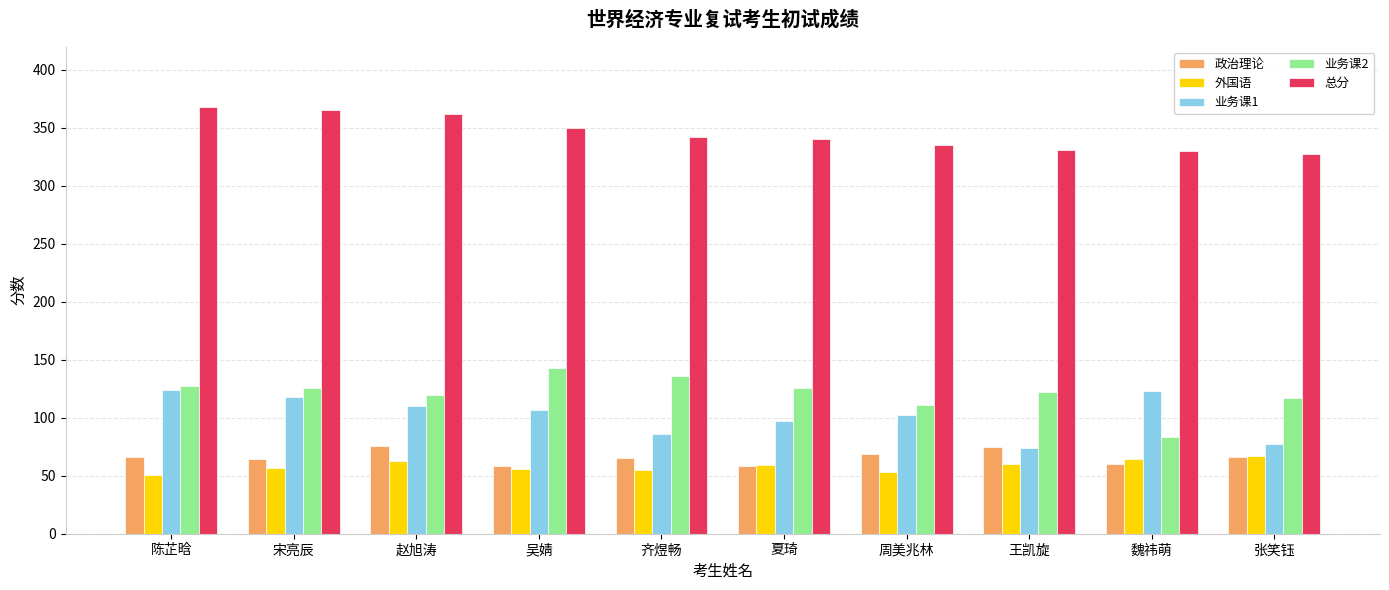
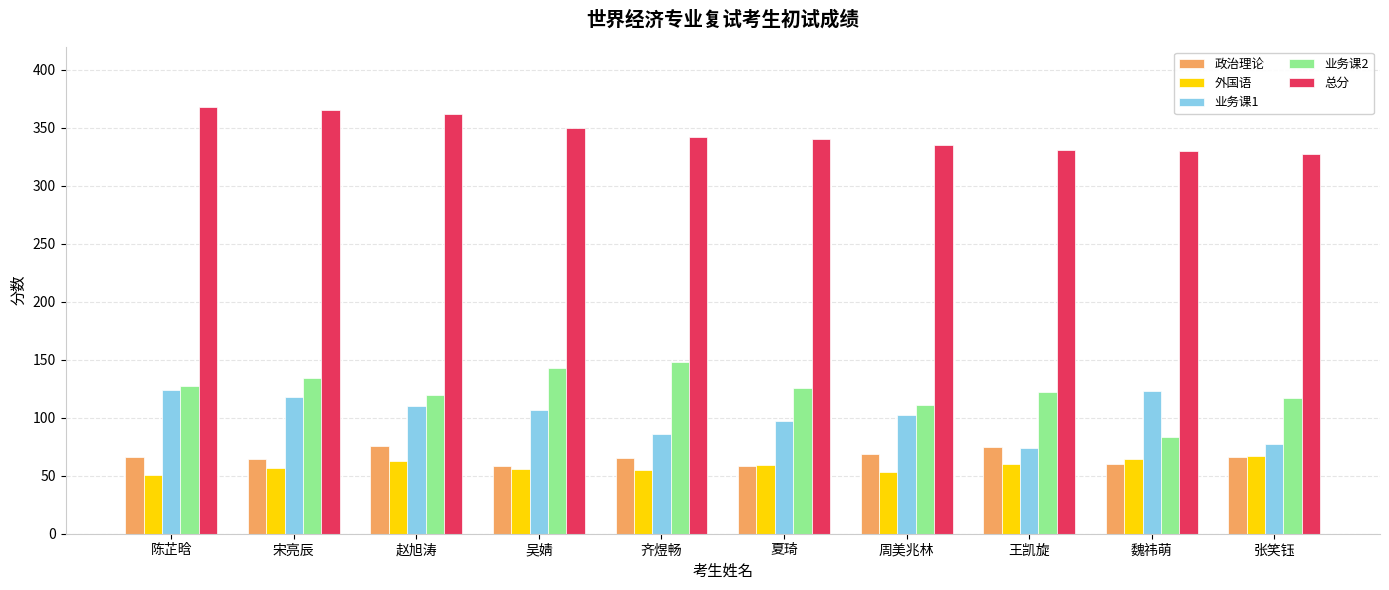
  {
    "政治理论": {
      "陈芷晗": 66,
      "宋亮辰": 64,
      "赵旭涛": 76,
      "吴婧": 58,
      "齐煜畅": 65,
      "夏琦": 58,
      "周美兆林": 69,
      "王凯旋": 75,
      "魏祎萌": 60,
      "张笑钰": 66
    },
    "外国语": {
      "陈芷晗": 51,
      "宋亮辰": 57,
      "赵旭涛": 63,
      "吴婧": 56,
      "齐煜畅": 55,
      "夏琦": 59,
      "周美兆林": 53,
      "王凯旋": 60,
      "魏祎萌": 64,
      "张笑钰": 67
    },
    "业务课1": {
      "陈芷晗": 124,
      "宋亮辰": 118,
      "赵旭涛": 110,
      "吴婧": 107,
      "齐煜畅": 86,
      "夏琦": 97,
      "周美兆林": 102,
      "王凯旋": 74,
      "魏祎萌": 123,
      "张笑钰": 77
    },
    "业务课2": {
      "陈芷晗": 127,
-     "宋亮辰": 126,
+     "宋亮辰": 134,
      "赵旭涛": 120,
      "吴婧": 143,
-     "齐煜畅": 136,
+     "齐煜畅": 148,
      "夏琦": 126,
      "周美兆林": 111,
      "王凯旋": 122,
      "魏祎萌": 83,
      "张笑钰": 117
    },
    "总分": {
      "陈芷晗": 368,
      "宋亮辰": 365,
      "赵旭涛": 362,
      "吴婧": 350,
      "齐煜畅": 342,
      "夏琦": 340,
      "周美兆林": 335,
      "王凯旋": 331,
      "魏祎萌": 330,
      "张笑钰": 327
    }
  }
